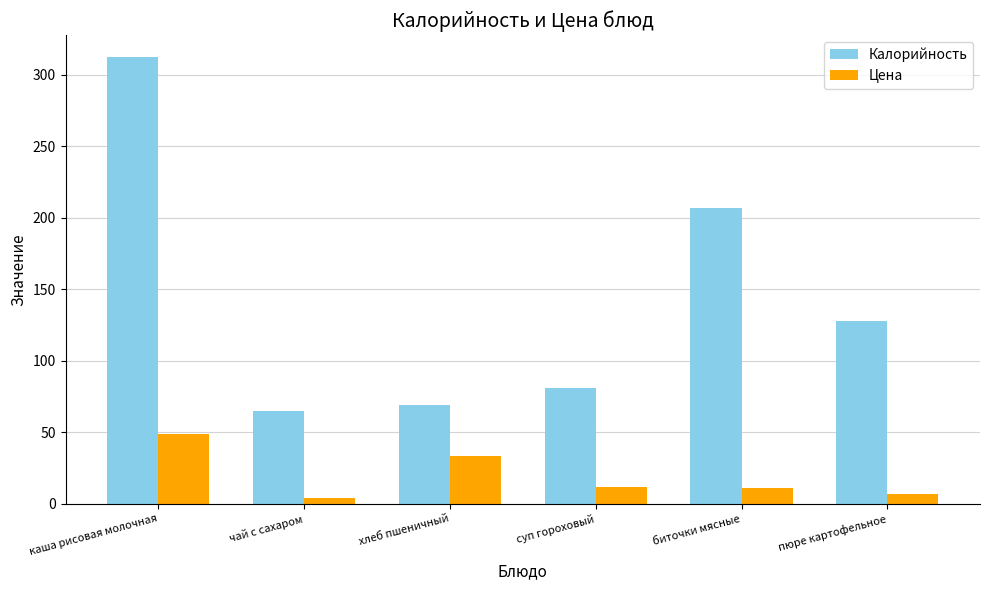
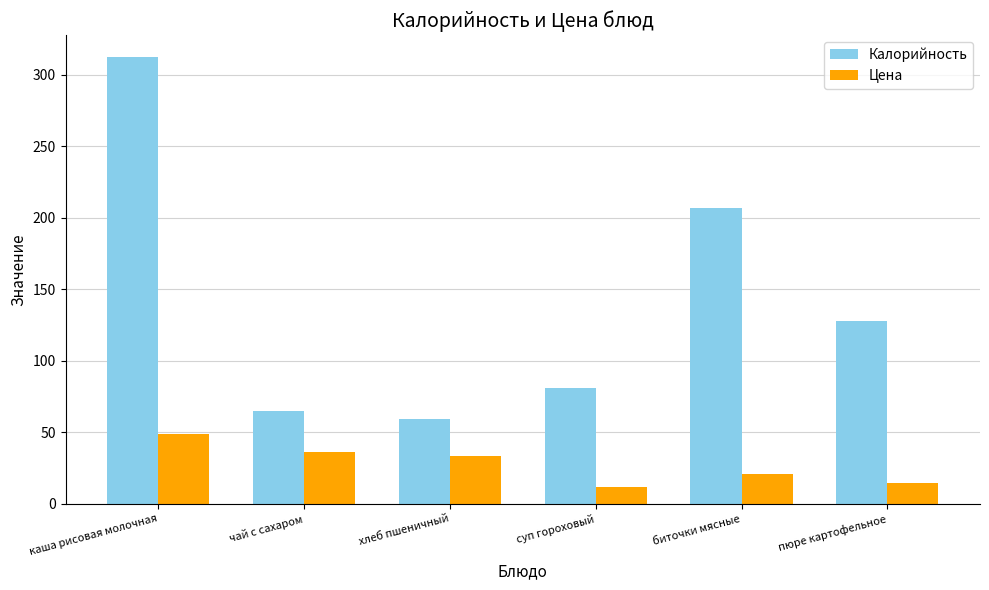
  {
    "Калорийность": {
      "каша рисовая молочная": 312,
      "чай с сахаром": 65,
-     "хлеб пшеничный": 69,
+     "хлеб пшеничный": 59,
      "суп гороховый": 81,
      "биточки мясные": 207,
      "пюре картофельное": 128
    },
    "Цена": {
      "каша рисовая молочная": 49,
-     "чай с сахаром": 4,
+     "чай с сахаром": 36,
      "хлеб пшеничный": 34,
      "суп гороховый": 12,
-     "биточки мясные": 11,
-     "пюре картофельное": 7
+     "биточки мясные": 21,
+     "пюре картофельное": 15
    }
  }
